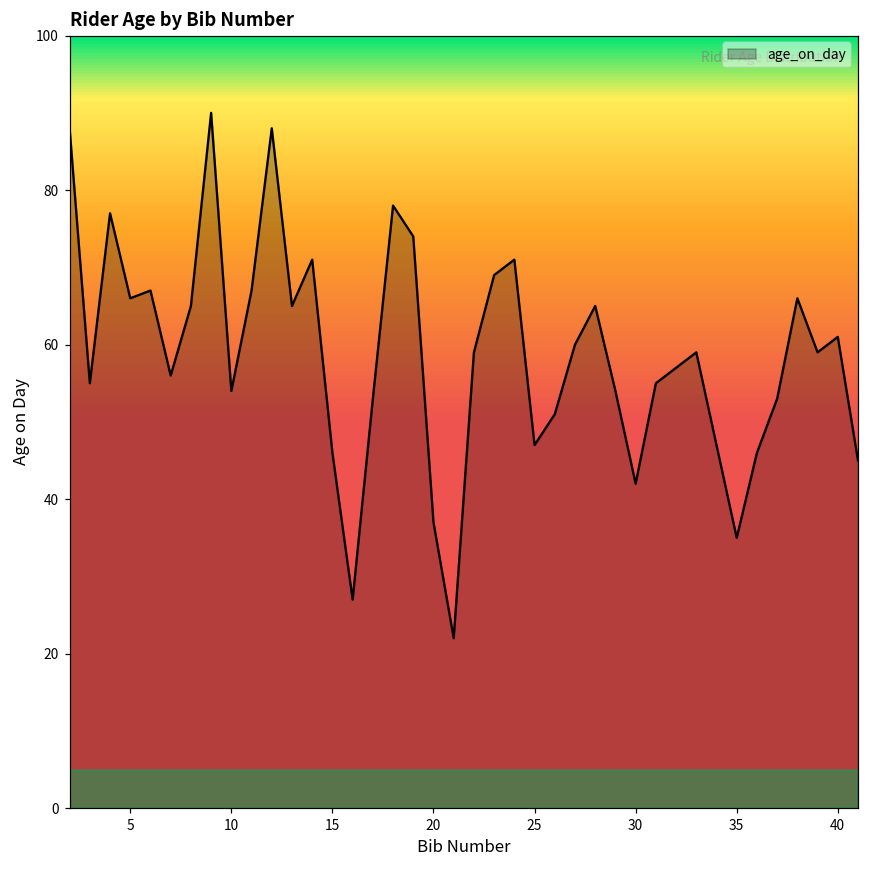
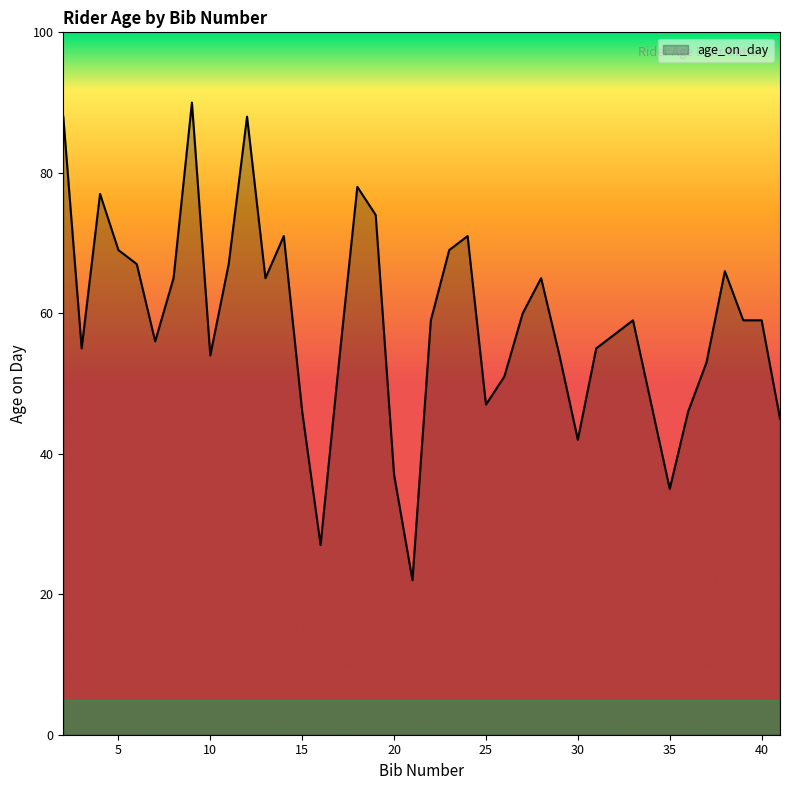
  {
-   "5": 66,
+   "5": 69,
    "10": 54,
    "15": 46,
    "20": 37,
    "25": 47,
    "30": 42,
    "35": 35,
-   "40": 61
+   "40": 59
  }
